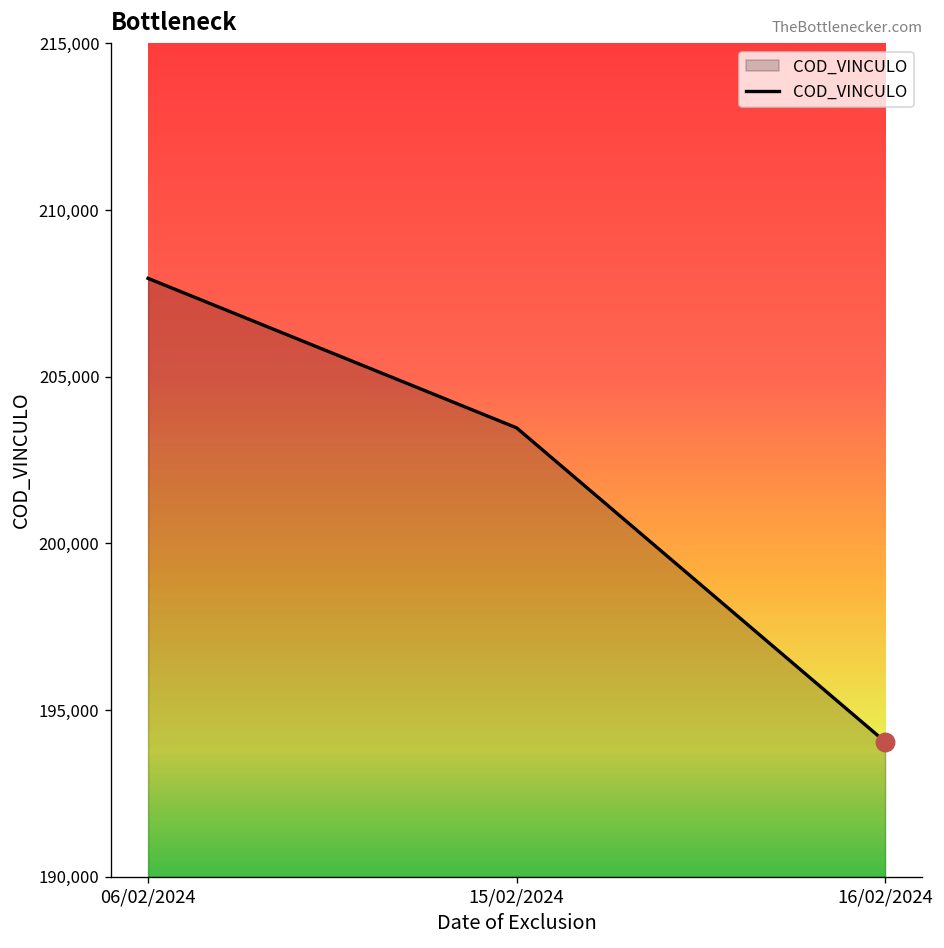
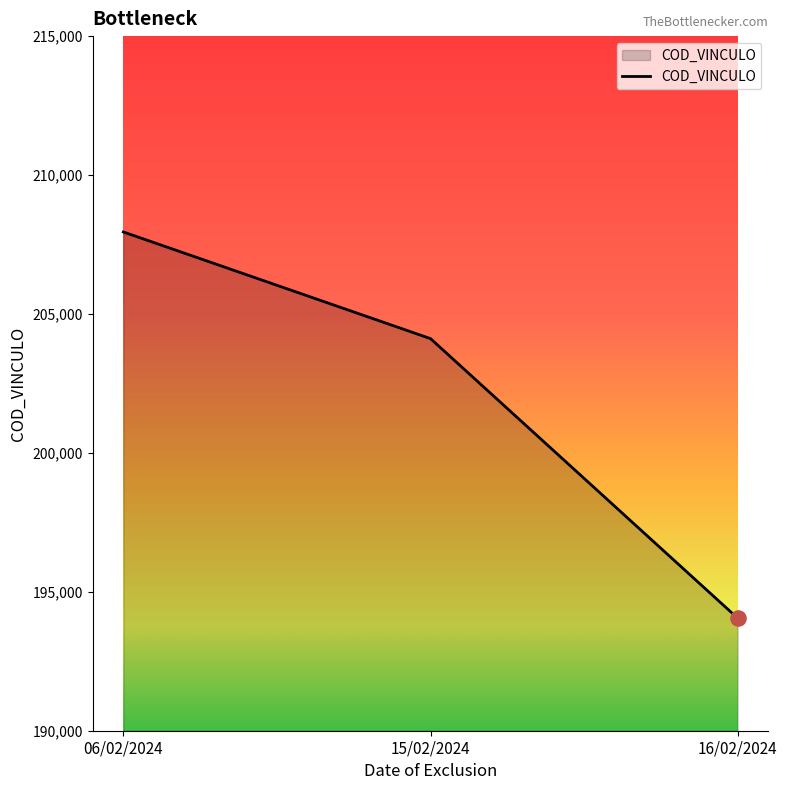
  {
    "COD_VINCULO": {
      "06/02/2024": "208,000",
-     "15/02/2024": "203,500"
+     "15/02/2024": "204,100"
    }
  }
